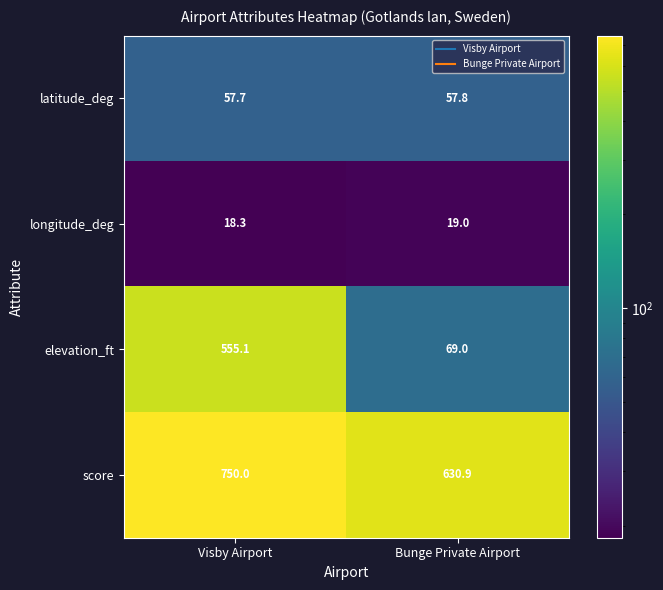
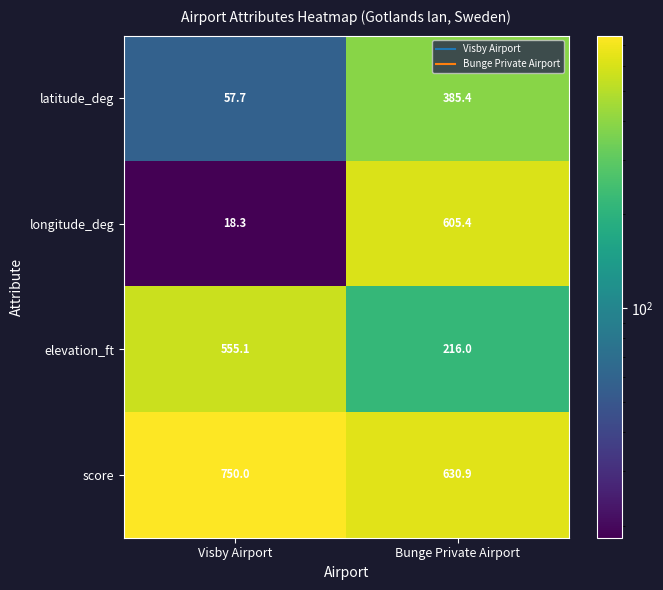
  {
    "latitude_deg": {
      "Visby Airport": 57.7,
-     "Bunge Private Airport": 57.8
+     "Bunge Private Airport": 385.4
    },
    "longitude_deg": {
      "Visby Airport": 18.3,
-     "Bunge Private Airport": 19.0
+     "Bunge Private Airport": 605.4
    },
    "elevation_ft": {
      "Visby Airport": 555.1,
-     "Bunge Private Airport": 69.0
+     "Bunge Private Airport": 216.0
    },
    "score": {
      "Visby Airport": 750.0,
      "Bunge Private Airport": 630.9
    }
  }
